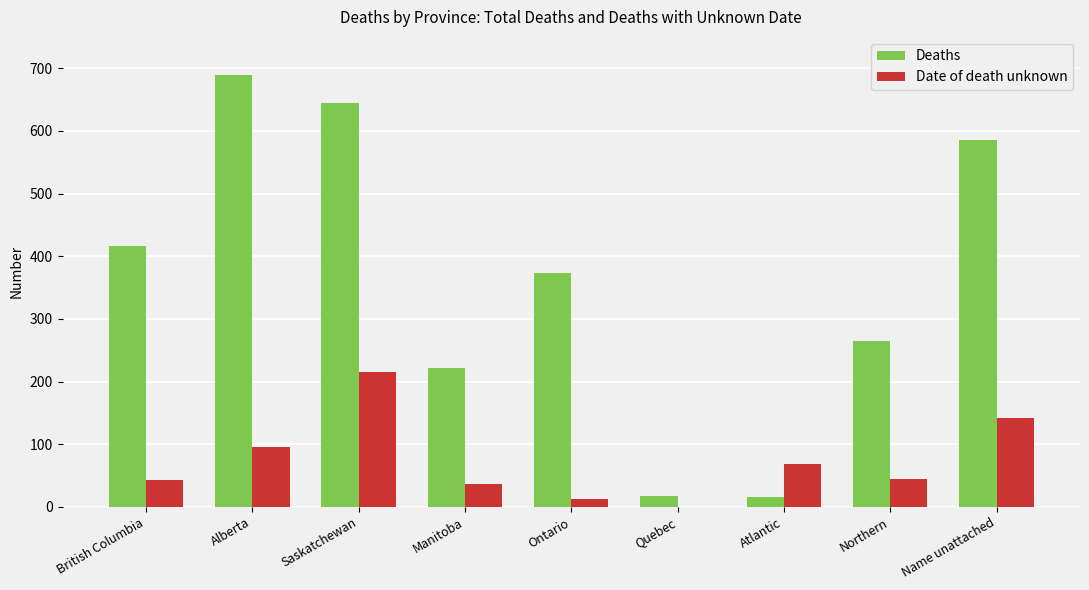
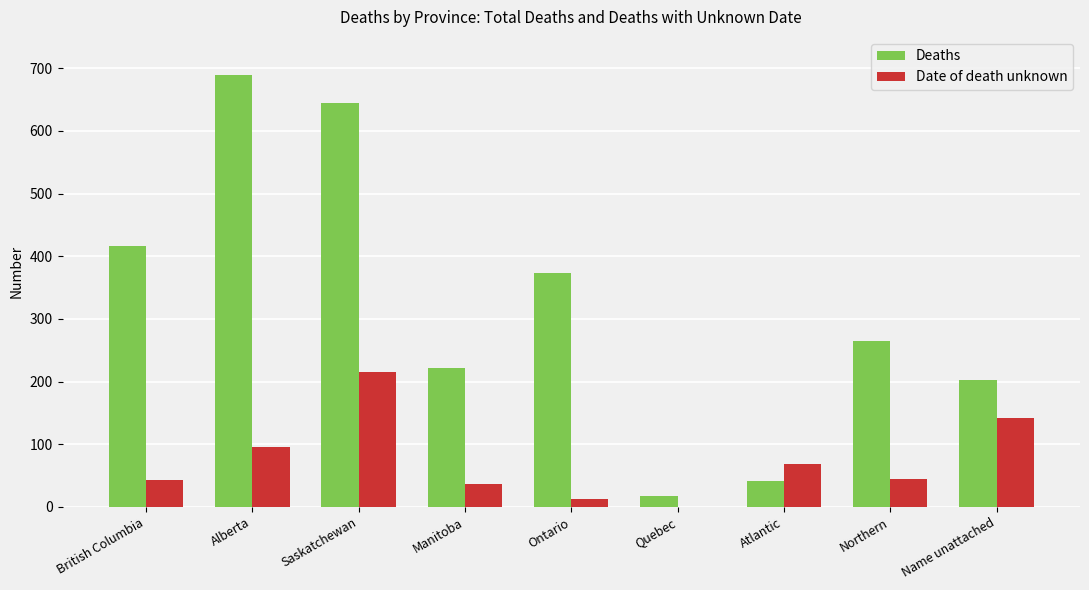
  {
    "Deaths": {
      "British Columbia": 420,
      "Alberta": 690,
      "Saskatchewan": 650,
      "Manitoba": 220,
      "Ontario": 370,
      "Quebec": 20,
-     "Atlantic": 20,
+     "Atlantic": 40,
      "Northern": 270,
-     "Name unattached": 590
+     "Name unattached": 200
    },
    "Date of death unknown": {
      "British Columbia": 40,
      "Alberta": 100,
      "Saskatchewan": 220,
      "Manitoba": 40,
      "Ontario": 10,
      "Quebec": 0,
      "Atlantic": 70,
      "Northern": 40,
      "Name unattached": 140
    }
  }
